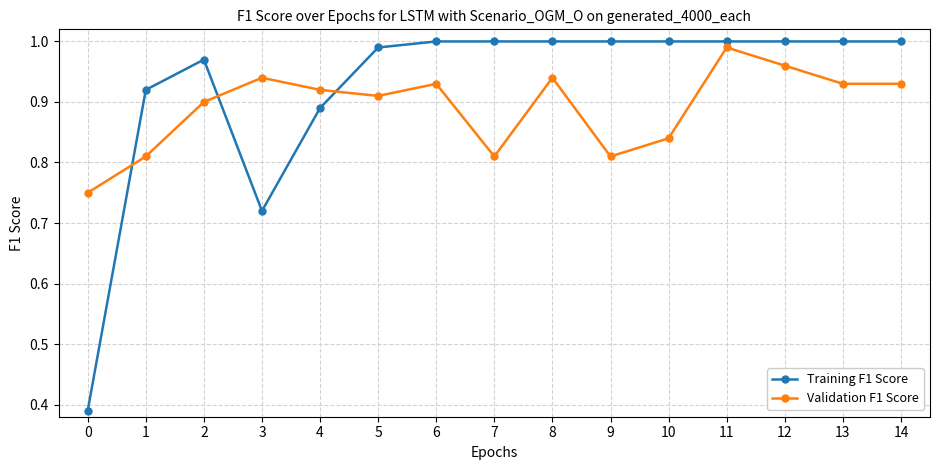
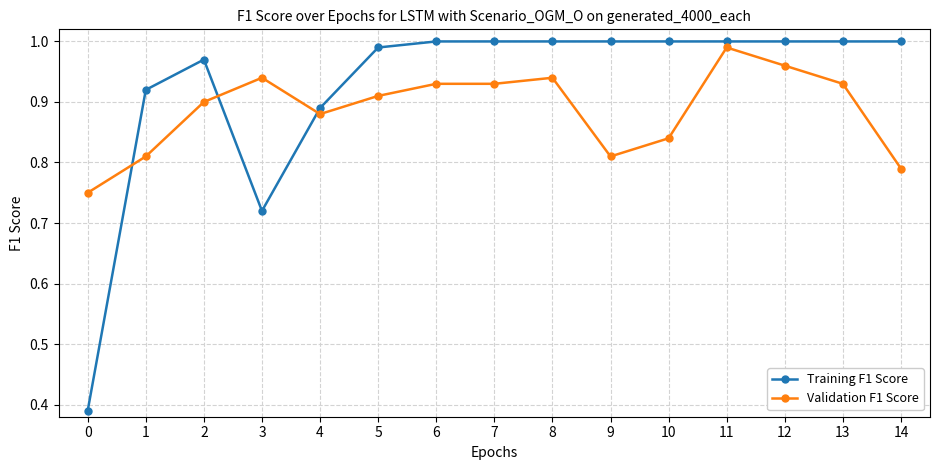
  {
    "Training F1 Score": {
      "0": 0.39,
      "1": 0.92,
      "2": 0.97,
      "3": 0.72,
      "4": 0.89,
      "5": 0.99,
      "6": 1.00,
      "7": 1.00,
      "8": 1.00,
      "9": 1.00,
      "10": 1.00,
      "11": 1.00,
      "12": 1.00,
      "13": 1.00,
      "14": 1.00
    },
    "Validation F1 Score": {
      "0": 0.75,
      "1": 0.81,
      "2": 0.90,
      "3": 0.94,
-     "4": 0.92,
+     "4": 0.88,
      "5": 0.91,
      "6": 0.93,
-     "7": 0.81,
+     "7": 0.93,
      "8": 0.94,
      "9": 0.81,
      "10": 0.84,
      "11": 0.99,
      "12": 0.96,
      "13": 0.93,
-     "14": 0.93
+     "14": 0.79
    }
  }
